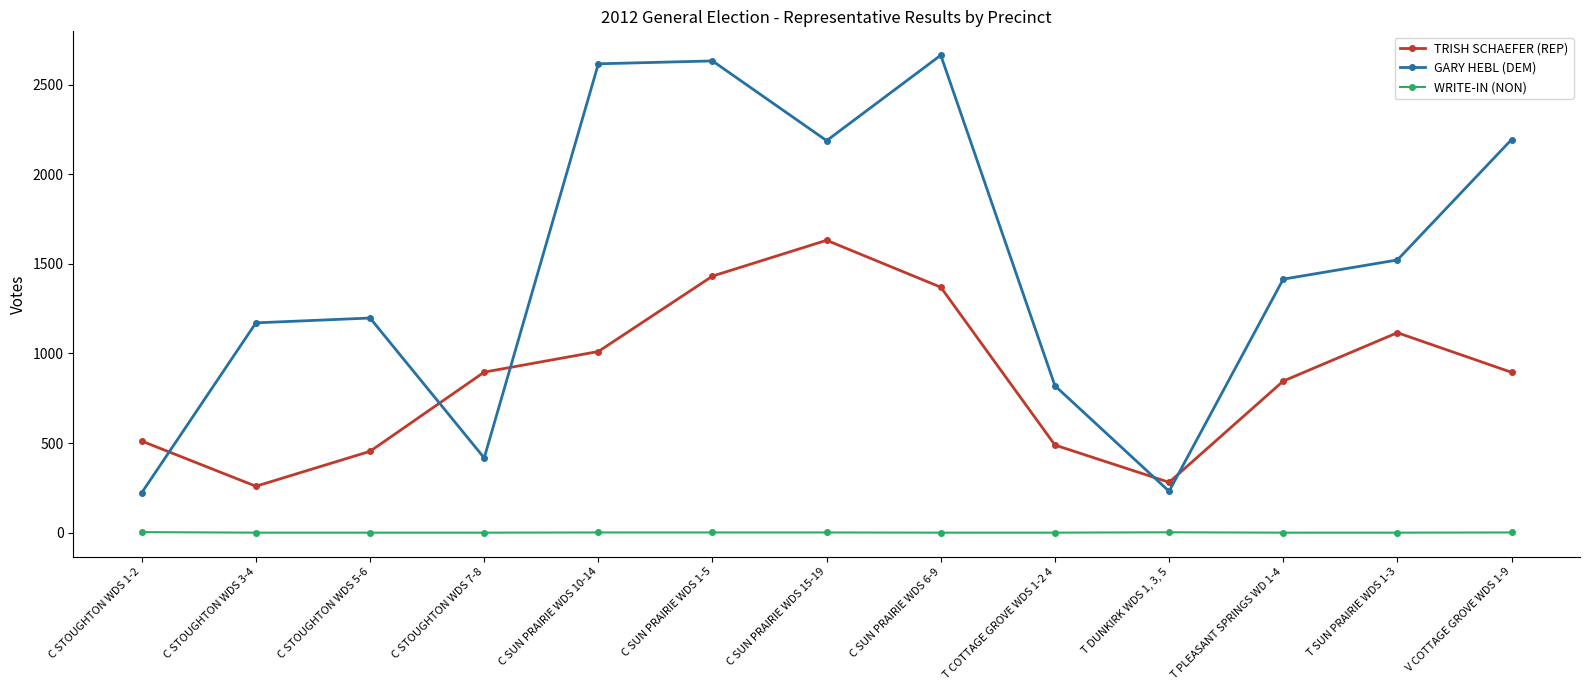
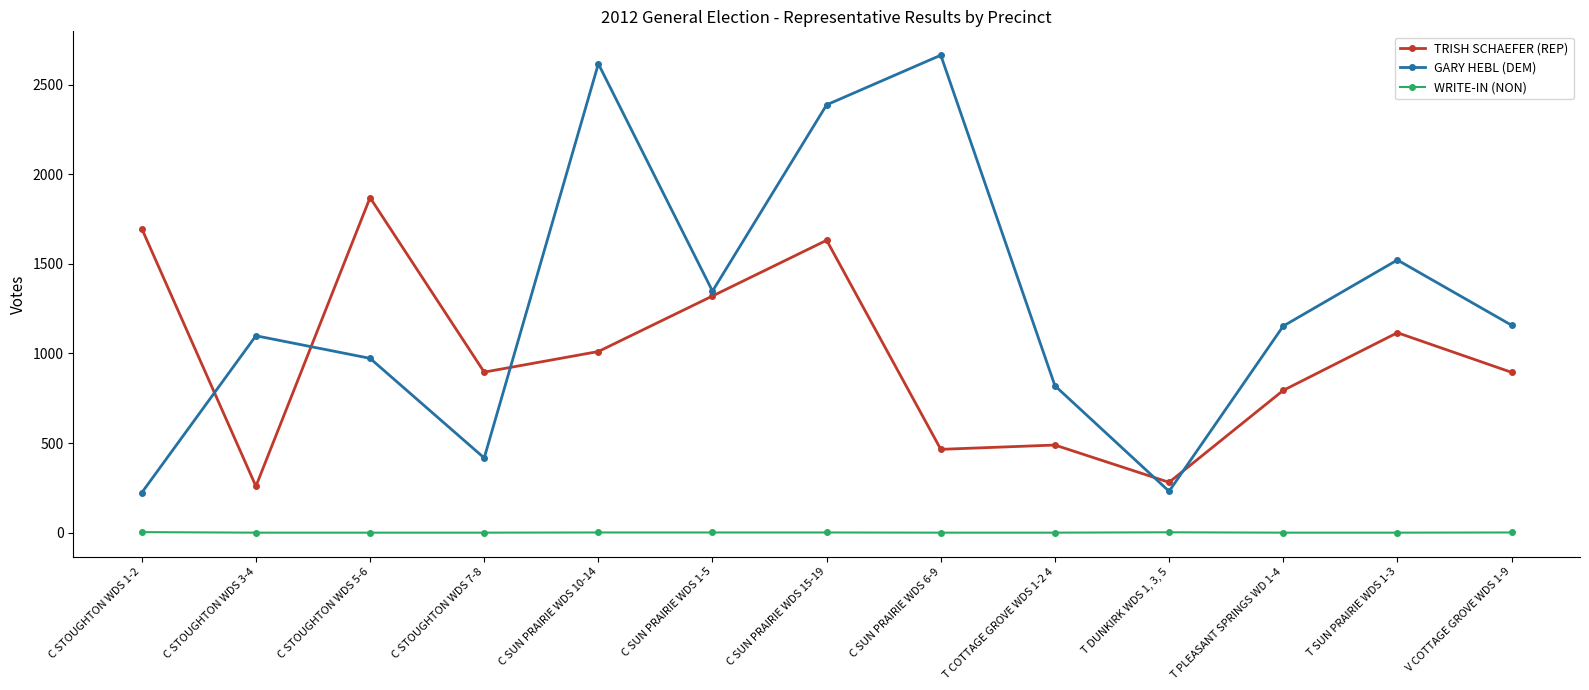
  {
    "TRISH SCHAEFER (REP)": {
-     "C STOUGHTON WDS 1-2": 510,
+     "C STOUGHTON WDS 1-2": 1700,
      "C STOUGHTON WDS 3-4": 260,
-     "C STOUGHTON WDS 5-6": 450,
+     "C STOUGHTON WDS 5-6": 1870,
      "C STOUGHTON WDS 7-8": 900,
      "C SUN PRAIRIE WDS 10-14": 1010,
-     "C SUN PRAIRIE WDS 1-5": 1430,
+     "C SUN PRAIRIE WDS 1-5": 1320,
      "C SUN PRAIRIE WDS 15-19": 1630,
-     "C SUN PRAIRIE WDS 6-9": 1370,
+     "C SUN PRAIRIE WDS 6-9": 470,
      "T COTTAGE GROVE WDS 1-2 4": 490,
      "T DUNKIRK WDS 1, 3, 5": 280,
-     "T PLEASANT SPRINGS WD 1-4": 850,
+     "T PLEASANT SPRINGS WD 1-4": 790,
      "T SUN PRAIRIE WDS 1-3": 1120,
      "V COTTAGE GROVE WDS 1-9": 900
    },
    "GARY HEBL (DEM)": {
      "C STOUGHTON WDS 1-2": 220,
-     "C STOUGHTON WDS 3-4": 1170,
-     "C STOUGHTON WDS 5-6": 1200,
+     "C STOUGHTON WDS 3-4": 1100,
+     "C STOUGHTON WDS 5-6": 970,
      "C STOUGHTON WDS 7-8": 420,
      "C SUN PRAIRIE WDS 10-14": 2620,
-     "C SUN PRAIRIE WDS 1-5": 2630,
-     "C SUN PRAIRIE WDS 15-19": 2190,
+     "C SUN PRAIRIE WDS 1-5": 1350,
+     "C SUN PRAIRIE WDS 15-19": 2390,
      "C SUN PRAIRIE WDS 6-9": 2670,
      "T COTTAGE GROVE WDS 1-2 4": 820,
      "T DUNKIRK WDS 1, 3, 5": 230,
-     "T PLEASANT SPRINGS WD 1-4": 1420,
+     "T PLEASANT SPRINGS WD 1-4": 1150,
      "T SUN PRAIRIE WDS 1-3": 1520,
-     "V COTTAGE GROVE WDS 1-9": 2190
+     "V COTTAGE GROVE WDS 1-9": 1160
    },
    "WRITE-IN (NON)": {
      "C STOUGHTON WDS 1-2": 0,
      "C STOUGHTON WDS 3-4": 0,
      "C STOUGHTON WDS 5-6": 0,
      "C STOUGHTON WDS 7-8": 0,
      "C SUN PRAIRIE WDS 10-14": 0,
      "C SUN PRAIRIE WDS 1-5": 0,
      "C SUN PRAIRIE WDS 15-19": 0,
      "C SUN PRAIRIE WDS 6-9": 0,
      "T COTTAGE GROVE WDS 1-2 4": 0,
      "T DUNKIRK WDS 1, 3, 5": 0,
      "T PLEASANT SPRINGS WD 1-4": 0,
      "T SUN PRAIRIE WDS 1-3": 0,
      "V COTTAGE GROVE WDS 1-9": 0
    }
  }
